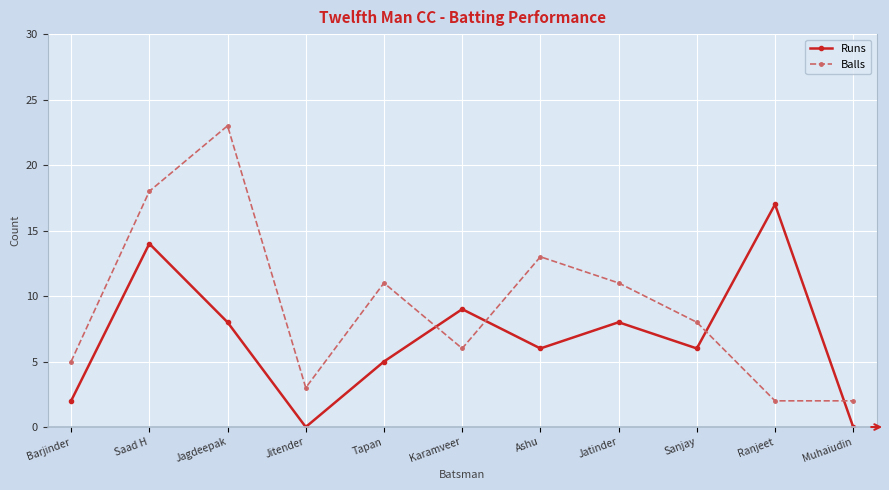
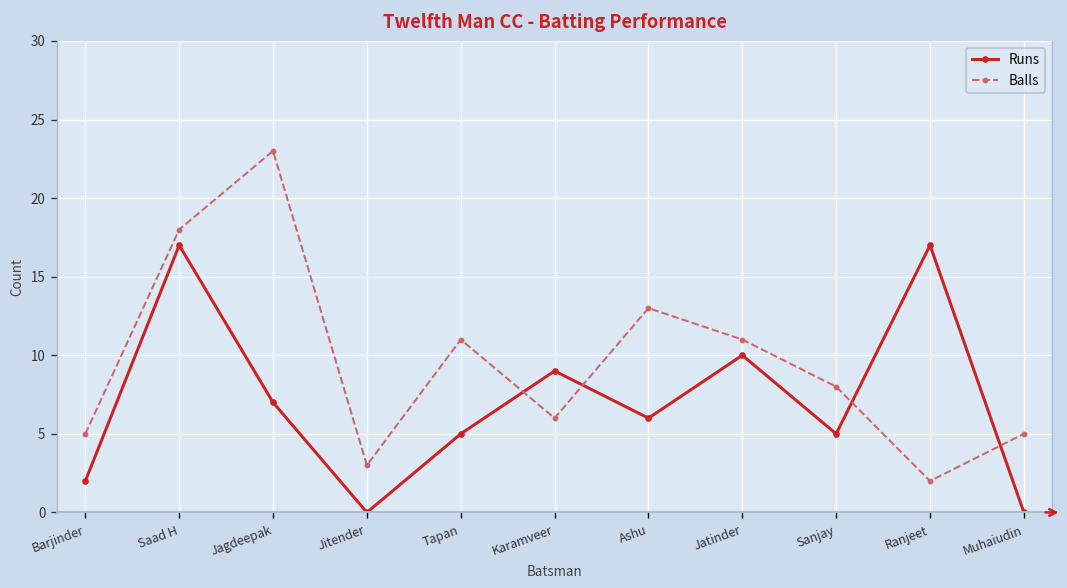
  {
    "Runs": {
      "Barjinder": 2,
-     "Saad H": 14,
-     "Jagdeepak": 8,
+     "Saad H": 17,
+     "Jagdeepak": 7,
      "Jitender": 0,
      "Tapan": 5,
      "Karamveer": 9,
      "Ashu": 6,
-     "Jatinder": 8,
-     "Sanjay": 6,
+     "Jatinder": 10,
+     "Sanjay": 5,
      "Ranjeet": 17,
      "Muhaiudin": 0
    },
    "Balls": {
      "Barjinder": 5,
      "Saad H": 18,
      "Jagdeepak": 23,
      "Jitender": 3,
      "Tapan": 11,
      "Karamveer": 6,
      "Ashu": 13,
      "Jatinder": 11,
      "Sanjay": 8,
      "Ranjeet": 2,
-     "Muhaiudin": 2
+     "Muhaiudin": 5
    }
  }
